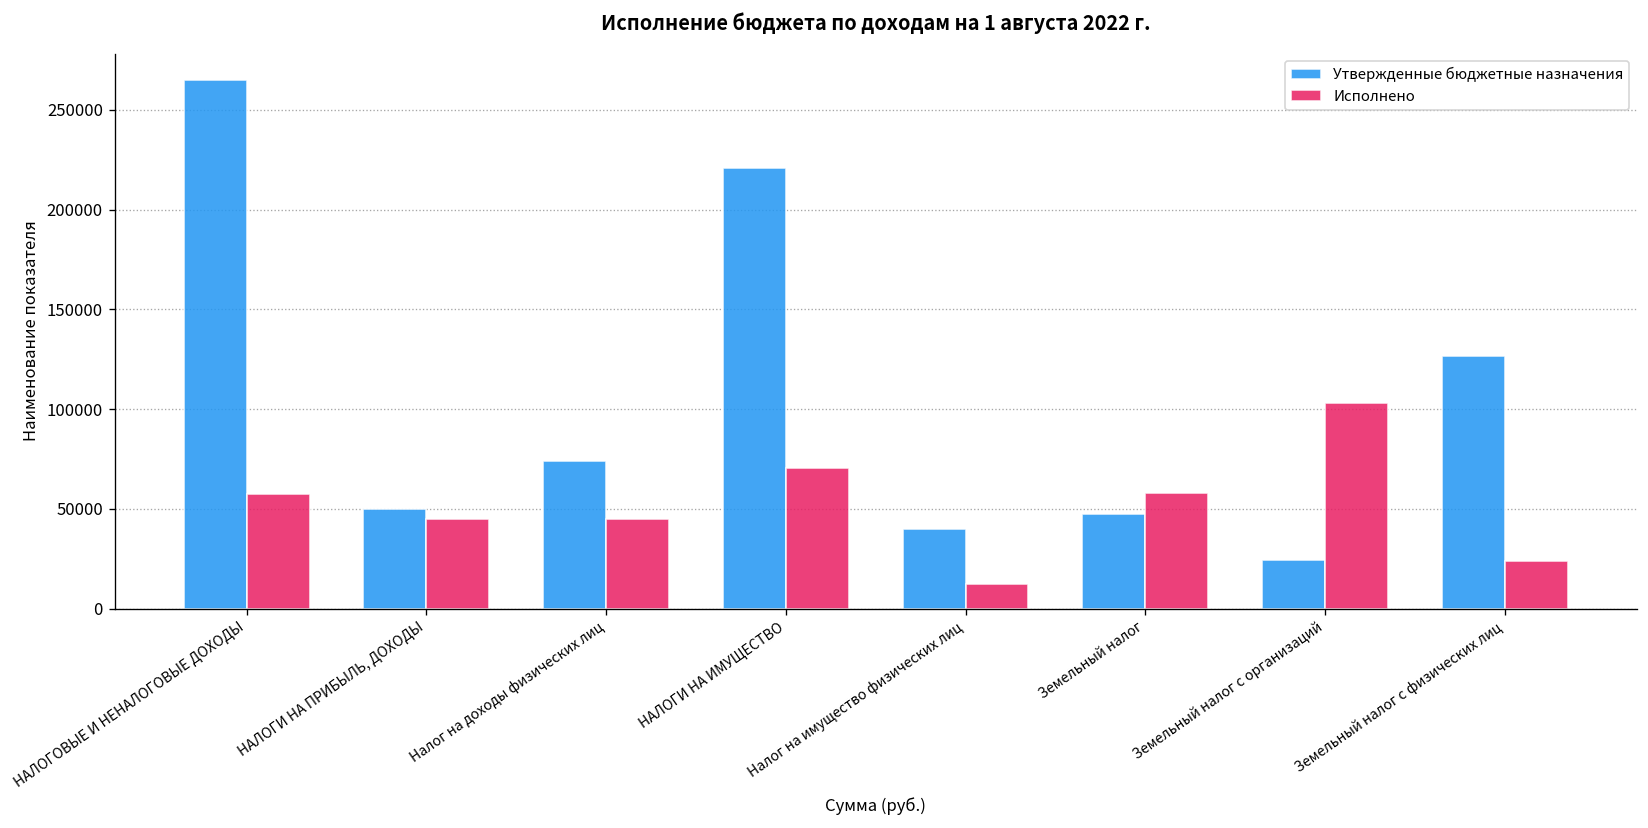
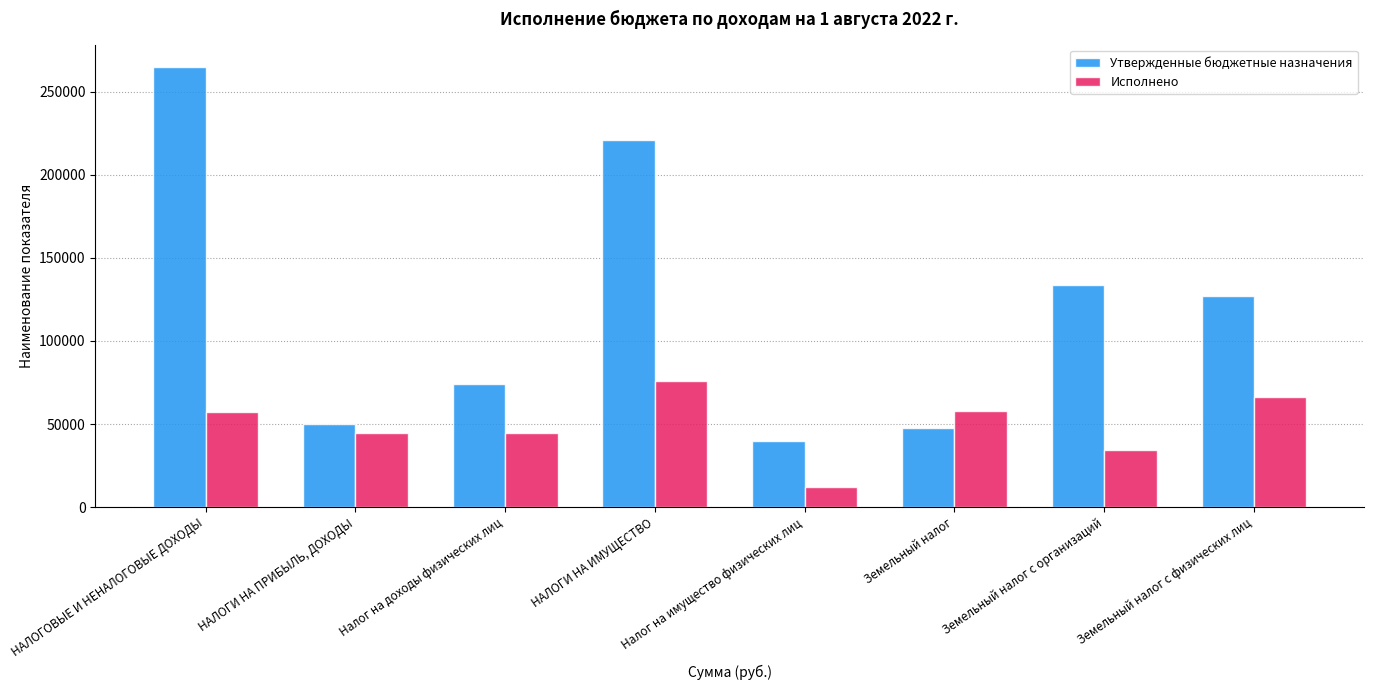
  {
    "Утвержденные бюджетные назначения": {
      "НАЛОГОВЫЕ И НЕНАЛОГОВЫЕ ДОХОДЫ": 265000,
      "НАЛОГИ НА ПРИБЫЛЬ, ДОХОДЫ": 50000,
      "Налог на доходы физических лиц": 74000,
      "НАЛОГИ НА ИМУЩЕСТВО": 221000,
      "Налог на имущество физических лиц": 40000,
      "Земельный налог": 48000,
-     "Земельный налог с организаций": 24000,
+     "Земельный налог с организаций": 134000,
      "Земельный налог с физических лиц": 127000
    },
    "Исполнено": {
      "НАЛОГОВЫЕ И НЕНАЛОГОВЫЕ ДОХОДЫ": 57000,
      "НАЛОГИ НА ПРИБЫЛЬ, ДОХОДЫ": 45000,
      "Налог на доходы физических лиц": 45000,
-     "НАЛОГИ НА ИМУЩЕСТВО": 70000,
+     "НАЛОГИ НА ИМУЩЕСТВО": 76000,
      "Налог на имущество физических лиц": 12000,
      "Земельный налог": 58000,
-     "Земельный налог с организаций": 103000,
-     "Земельный налог с физических лиц": 24000
+     "Земельный налог с организаций": 34000,
+     "Земельный налог с физических лиц": 66000
    }
  }
